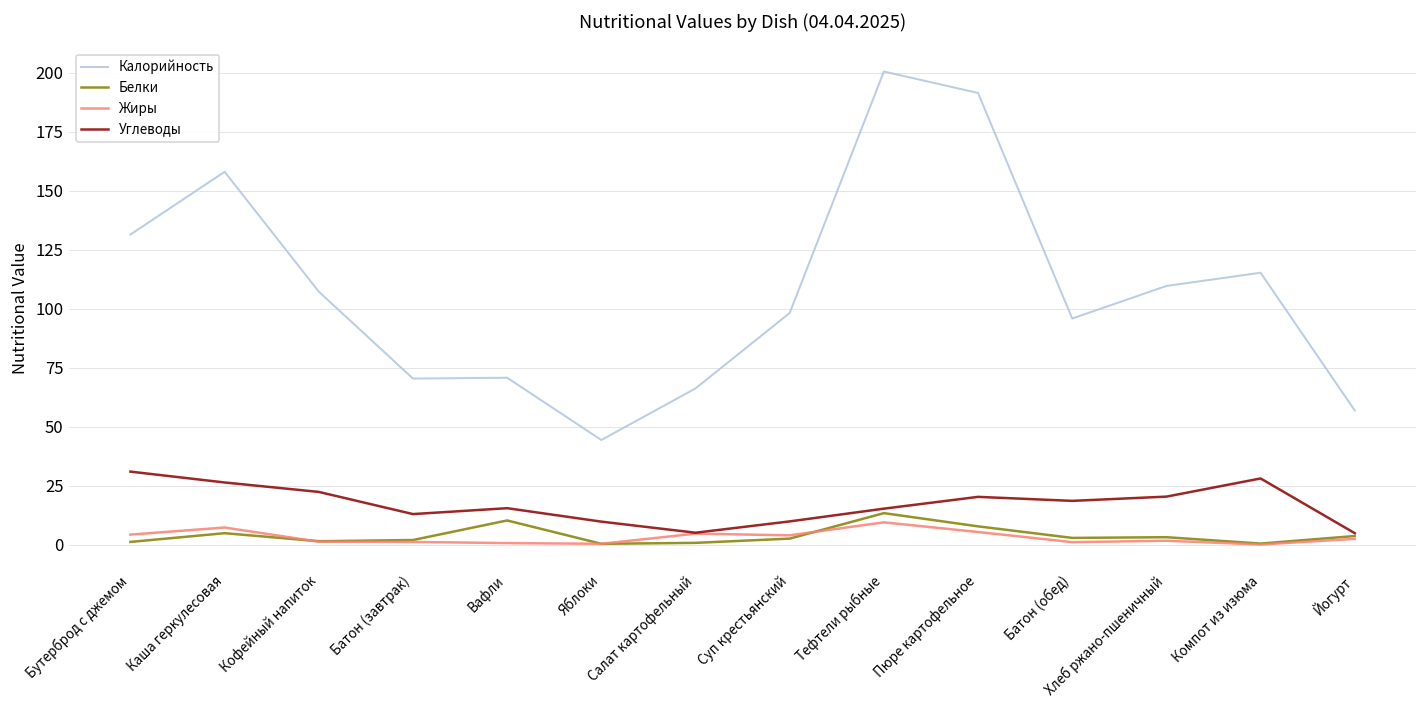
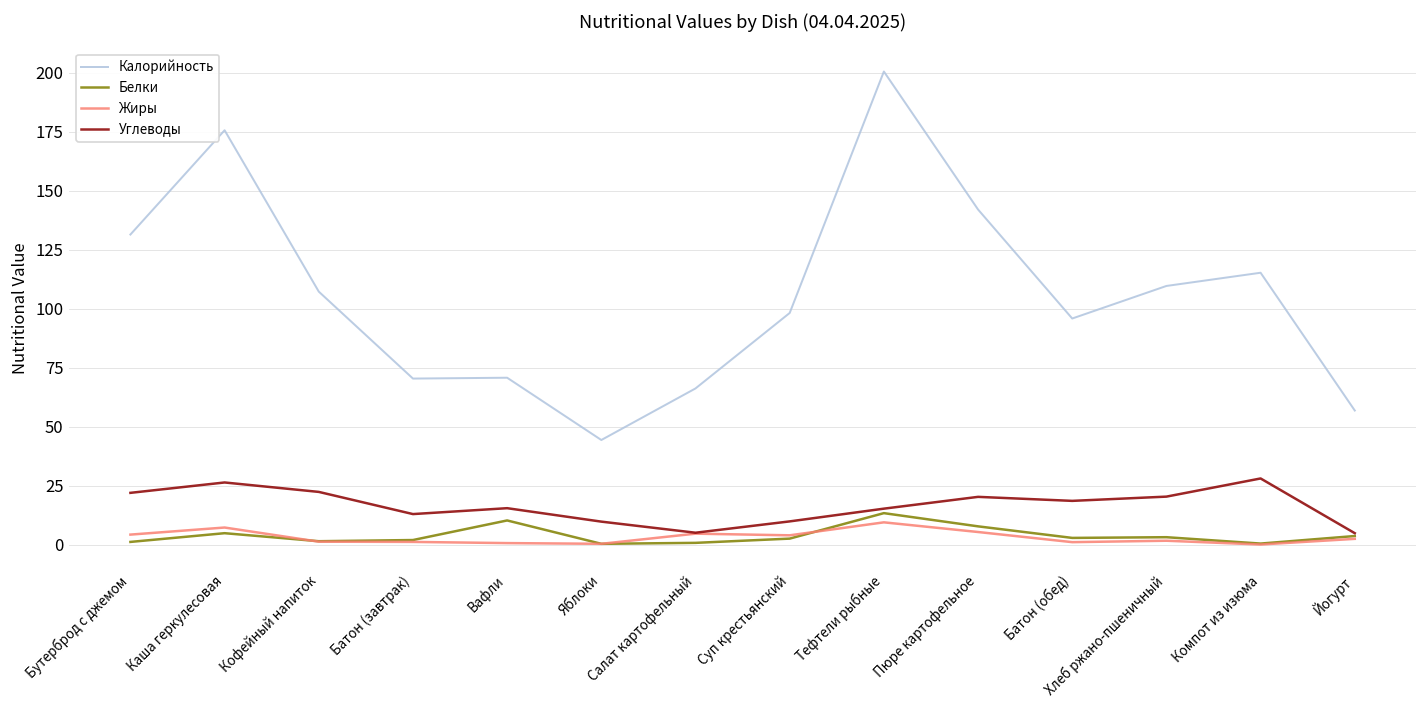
  {
    "Калорийность": {
      "Бутерброд с джемом": 132,
-     "Каша геркулесовая": 158,
+     "Каша геркулесовая": 176,
      "Кофейный напиток": 107,
      "Батон (завтрак)": 70,
      "Вафли": 71,
      "Яблоки": 44,
      "Салат картофельный": 66,
      "Суп крестьянский": 98,
      "Тефтели рыбные": 201,
-     "Пюре картофельное": 192,
+     "Пюре картофельное": 142,
      "Батон (обед)": 96,
      "Хлеб ржано-пшеничный": 110,
      "Компот из изюма": 115,
      "Йогурт": 57
    },
    "Белки": {
      "Бутерброд с джемом": 1,
      "Каша геркулесовая": 5,
      "Вафли": 10,
      "Салат картофельный": 1,
      "Суп крестьянский": 3,
      "Тефтели рыбные": 13,
      "Пюре картофельное": 8,
      "Батон (обед)": 3,
      "Хлеб ржано-пшеничный": 3
    },
    "Жиры": {
      "Бутерброд с джемом": 4,
      "Каша геркулесовая": 7,
      "Вафли": 1,
      "Суп крестьянский": 4,
      "Тефтели рыбные": 10,
      "Пюре картофельное": 5,
      "Батон (обед)": 1,
      "Хлеб ржано-пшеничный": 2
    },
    "Углеводы": {
-     "Бутерброд с джемом": 31,
+     "Бутерброд с джемом": 22,
      "Каша геркулесовая": 26,
      "Кофейный напиток": 22,
      "Батон (завтрак)": 13,
      "Вафли": 16,
      "Яблоки": 10,
      "Суп крестьянский": 10,
      "Тефтели рыбные": 15,
      "Пюре картофельное": 20,
      "Батон (обед)": 19,
      "Хлеб ржано-пшеничный": 20,
      "Компот из изюма": 28
    }
  }
